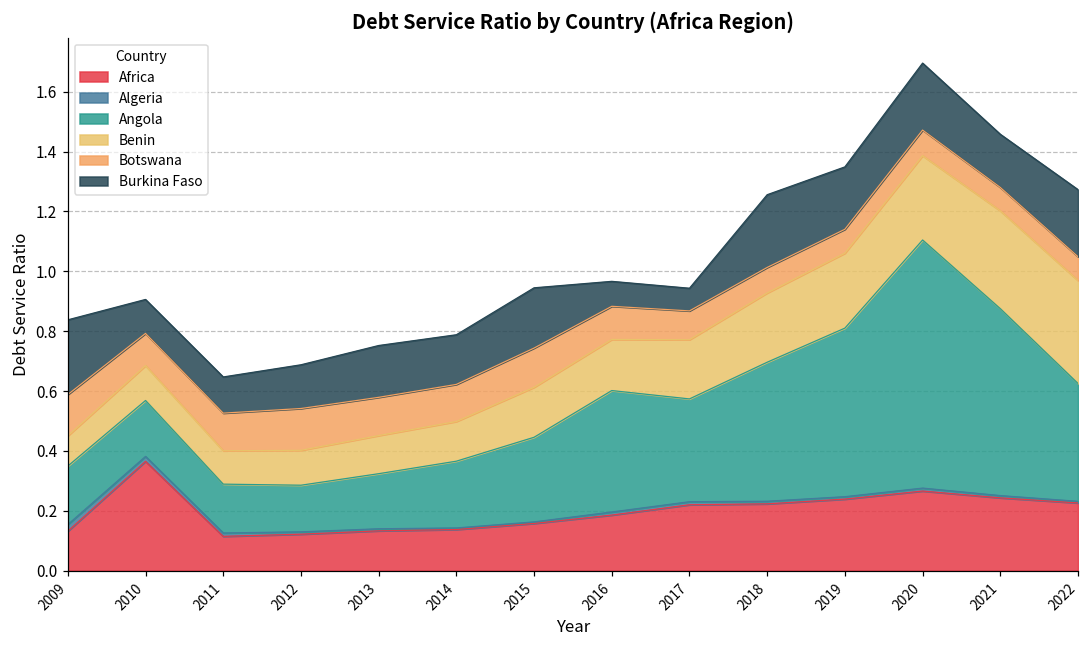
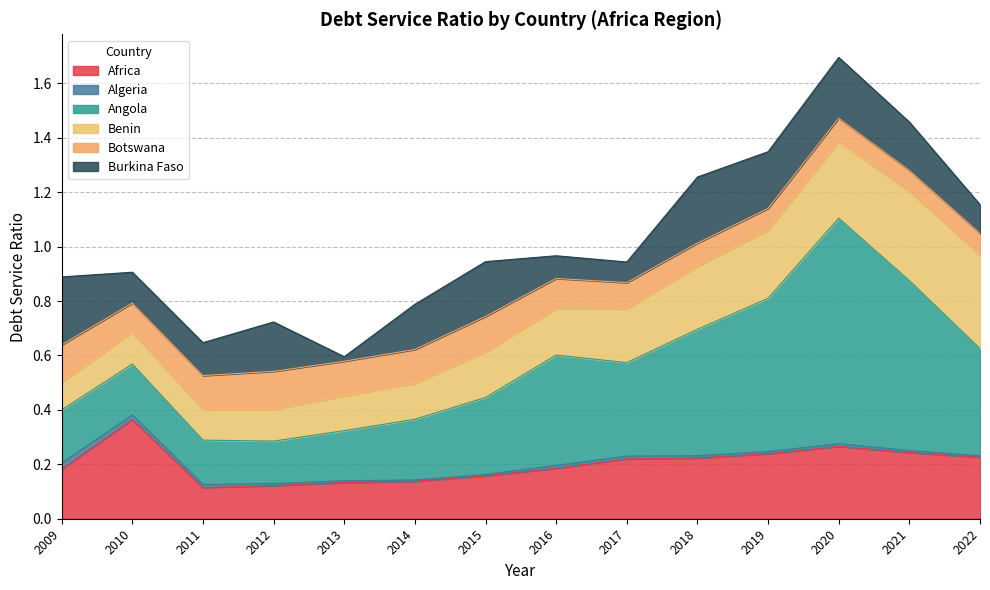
  {
    "Africa": {
-     "2009": 0.13,
+     "2009": 0.18,
      "2010": 0.36,
      "2011": 0.11,
      "2016": 0.19,
      "2017": 0.22,
      "2020": 0.27
    },
    "Burkina Faso": {
      "2009": 0.25,
      "2010": 0.11,
      "2011": 0.12,
-     "2012": 0.15,
-     "2013": 0.17,
+     "2012": 0.18,
+     "2013": 0.02,
      "2014": 0.17,
      "2015": 0.20,
      "2016": 0.08,
      "2017": 0.08,
      "2018": 0.24,
      "2019": 0.21,
      "2020": 0.22,
      "2021": 0.18,
-     "2022": 0.22
+     "2022": 0.11
    }
  }
